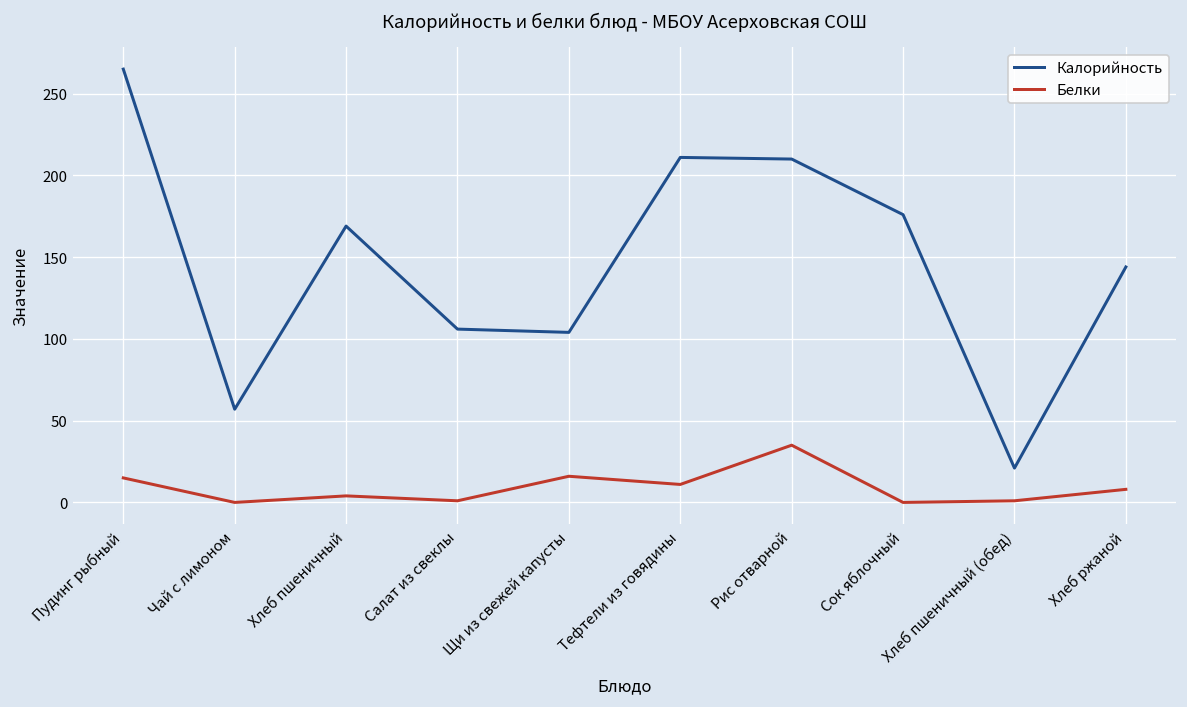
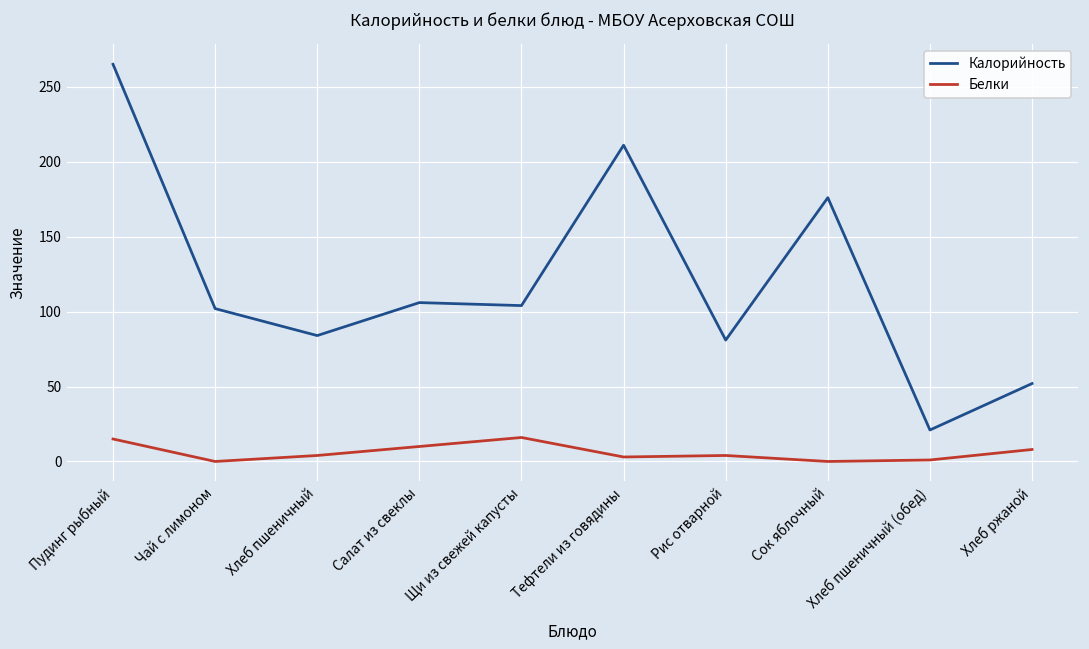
  {
    "Калорийность": {
      "Пудинг рыбный": 265,
-     "Чай с лимоном": 57,
-     "Хлеб пшеничный": 169,
+     "Чай с лимоном": 102,
+     "Хлеб пшеничный": 84,
      "Салат из свеклы": 106,
      "Щи из свежей капусты": 104,
      "Тефтели из говядины": 211,
-     "Рис отварной": 210,
+     "Рис отварной": 81,
      "Сок яблочный": 176,
      "Хлеб пшеничный (обед)": 21,
-     "Хлеб ржаной": 144
+     "Хлеб ржаной": 52
    },
    "Белки": {
      "Пудинг рыбный": 15,
      "Чай с лимоном": 0,
      "Хлеб пшеничный": 4,
-     "Салат из свеклы": 1,
+     "Салат из свеклы": 10,
      "Щи из свежей капусты": 16,
-     "Тефтели из говядины": 11,
-     "Рис отварной": 35,
+     "Тефтели из говядины": 3,
+     "Рис отварной": 4,
      "Сок яблочный": 0,
      "Хлеб пшеничный (обед)": 1,
      "Хлеб ржаной": 8
    }
  }
